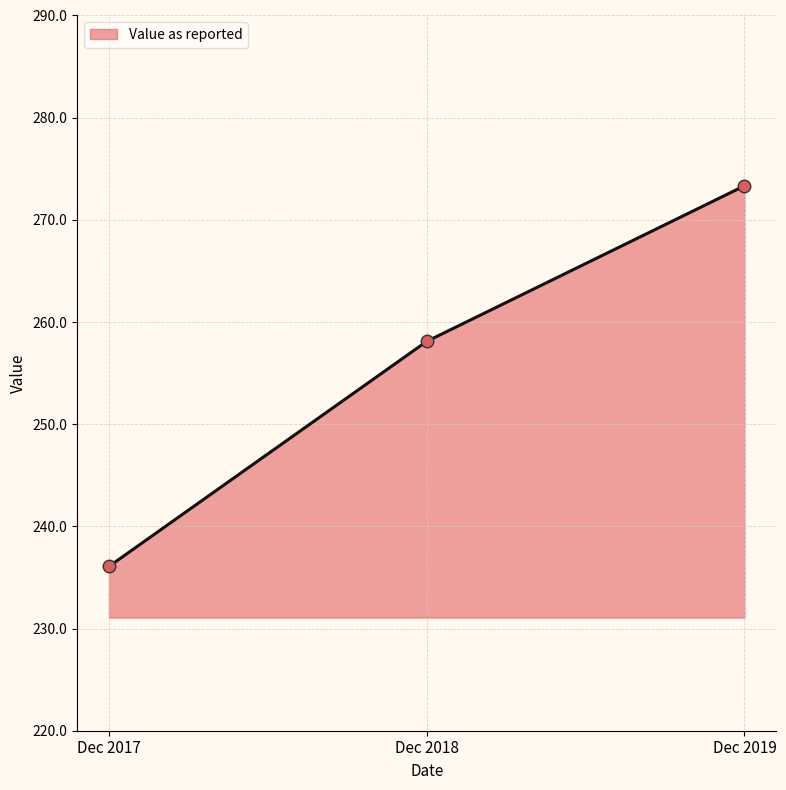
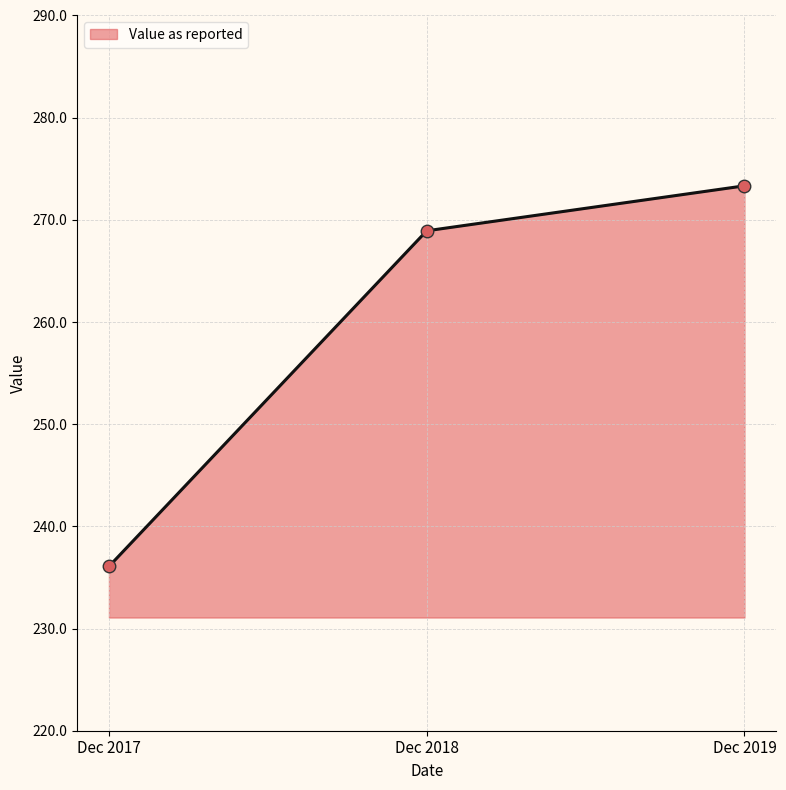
  {
    "Dec 2017": 236.1,
-   "Dec 2018": 258.1,
+   "Dec 2018": 268.9,
    "Dec 2019": 273.3
  }
